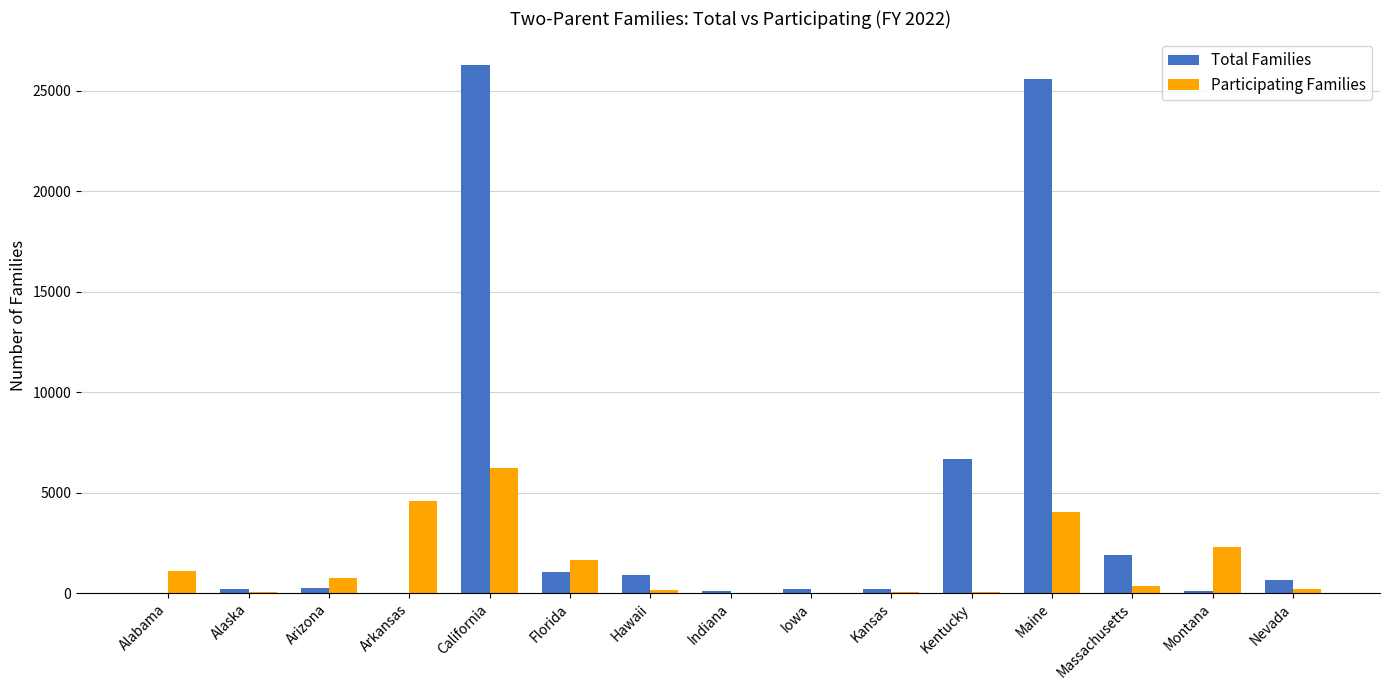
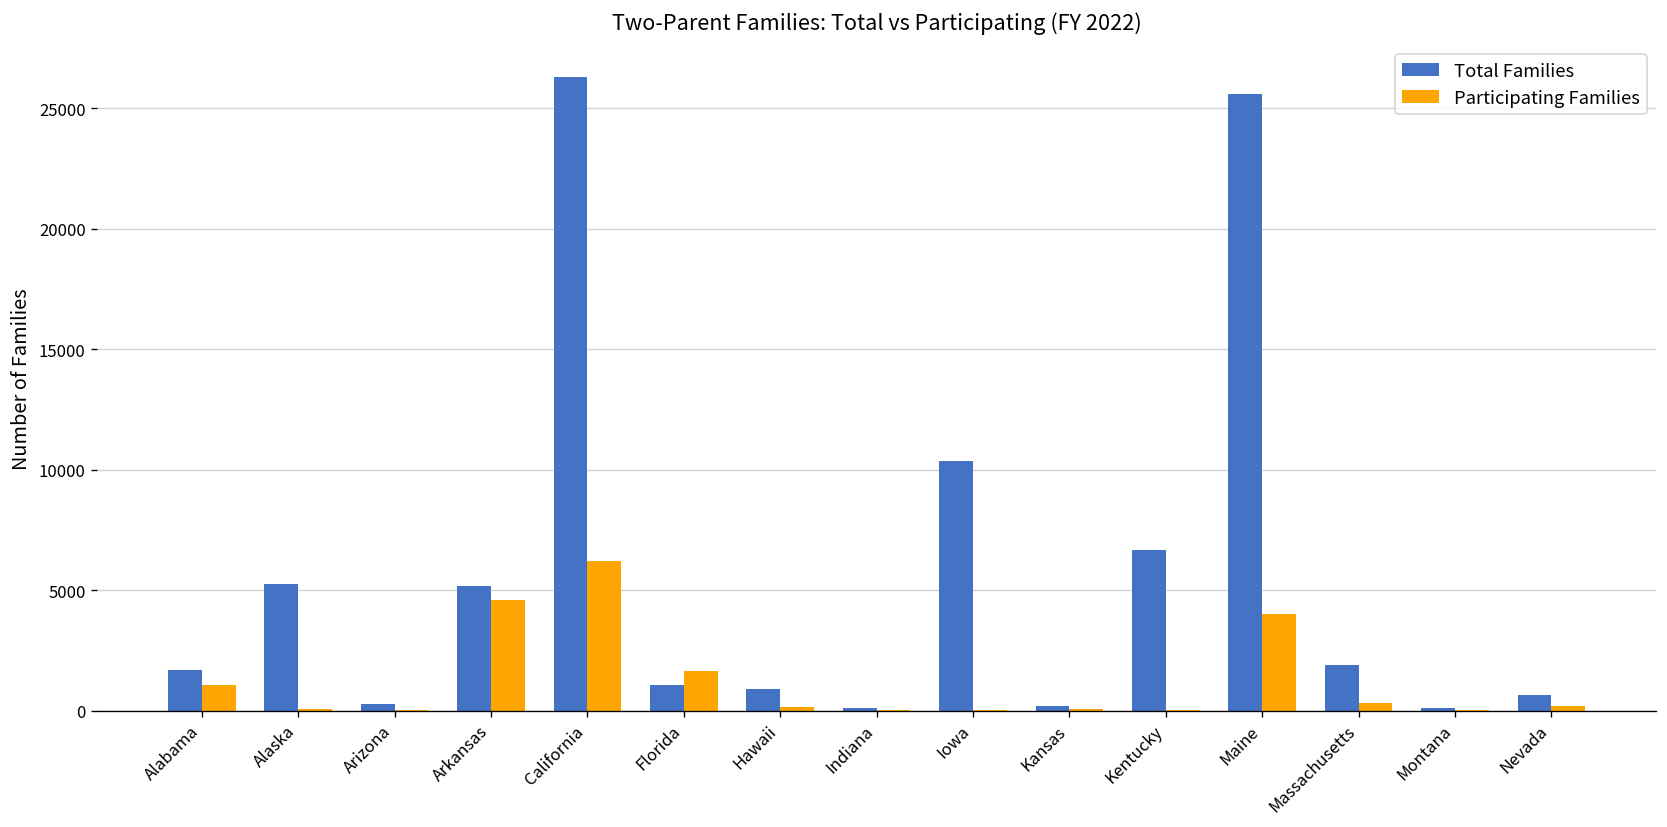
  {
    "Total Families": {
-     "Alabama": 0,
-     "Alaska": 200,
+     "Alabama": 1700,
+     "Alaska": 5200,
      "Arizona": 300,
-     "Arkansas": 0,
+     "Arkansas": 5200,
      "California": 26300,
      "Florida": 1100,
      "Hawaii": 900,
      "Indiana": 100,
-     "Iowa": 200,
+     "Iowa": 10400,
      "Kansas": 200,
      "Kentucky": 6700,
      "Maine": 25600,
      "Massachusetts": 1900,
      "Nevada": 600
    },
    "Participating Families": {
      "Alabama": 1100,
-     "Arizona": 800,
+     "Arizona": 0,
      "Arkansas": 4600,
      "California": 6200,
      "Florida": 1600,
      "Hawaii": 200,
      "Maine": 4000,
      "Massachusetts": 300,
-     "Montana": 2300,
+     "Montana": 0,
      "Nevada": 200
    }
  }
